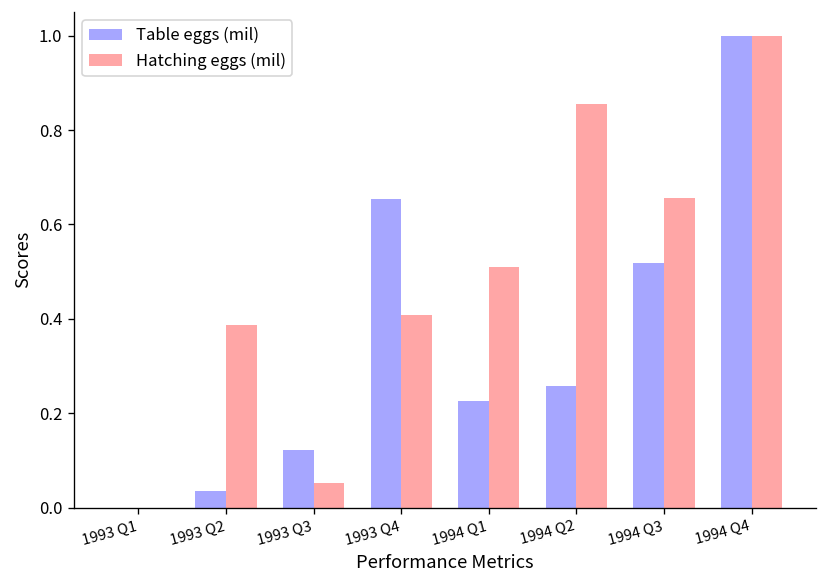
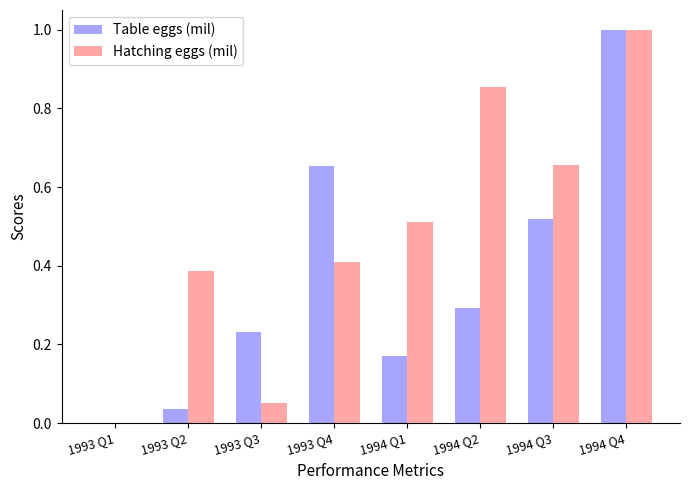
  {
    "Table eggs (mil)": {
      "1993 Q1": 0.00,
      "1993 Q2": 0.03,
-     "1993 Q3": 0.12,
+     "1993 Q3": 0.23,
      "1993 Q4": 0.65,
-     "1994 Q1": 0.23,
-     "1994 Q2": 0.26,
+     "1994 Q1": 0.17,
+     "1994 Q2": 0.29,
      "1994 Q3": 0.52,
      "1994 Q4": 1.00
    },
    "Hatching eggs (mil)": {
      "1993 Q1": 0.00,
      "1993 Q2": 0.39,
      "1993 Q3": 0.05,
      "1993 Q4": 0.41,
      "1994 Q1": 0.51,
      "1994 Q2": 0.85,
      "1994 Q3": 0.66,
      "1994 Q4": 1.00
    }
  }
